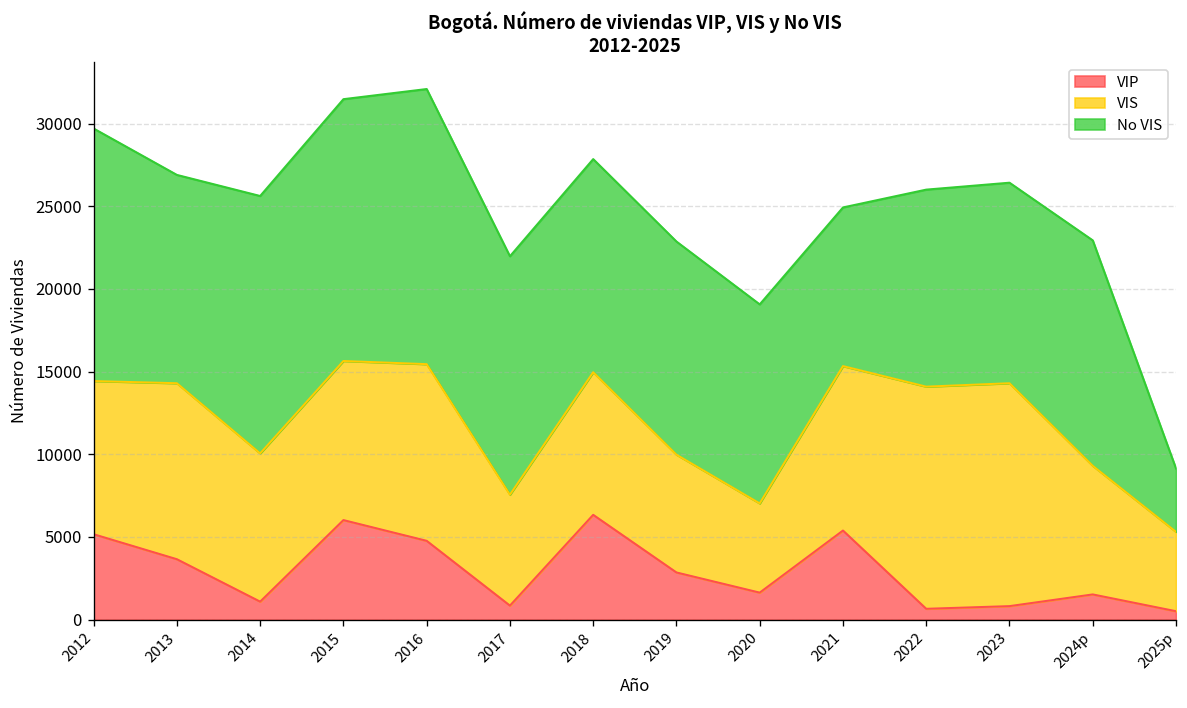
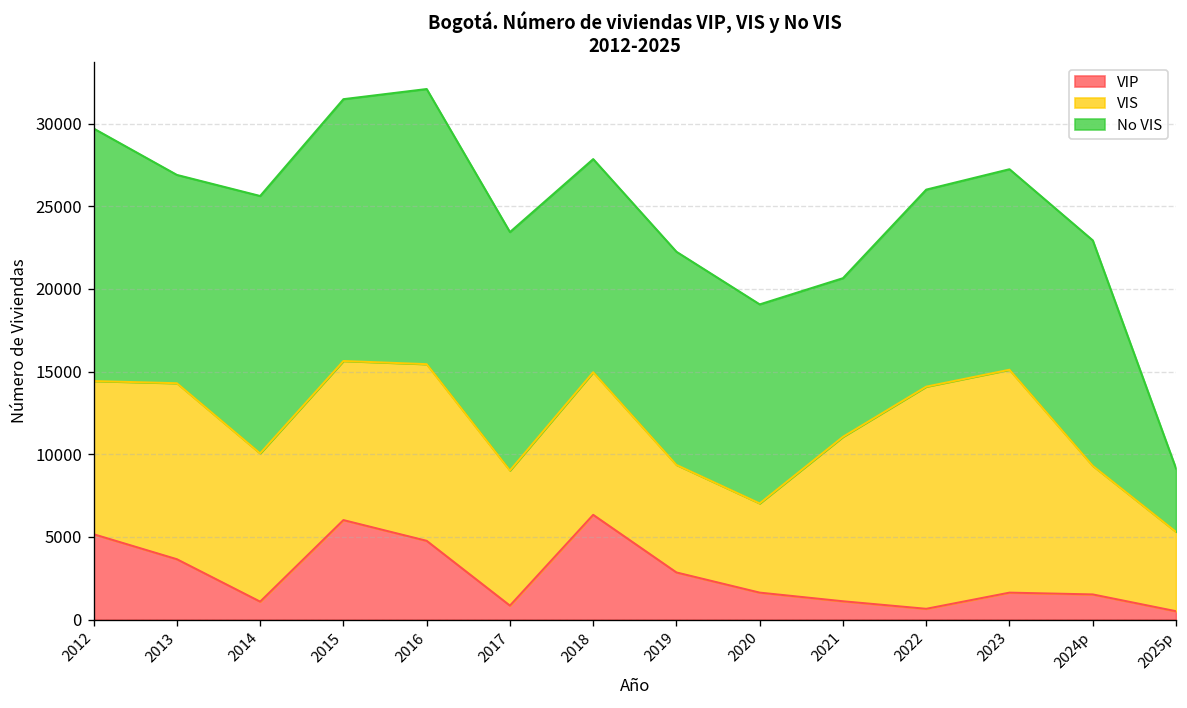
  {
    "VIP": {
      "2012": 5200,
      "2013": 3600,
      "2014": 1100,
      "2015": 6000,
      "2016": 4800,
      "2017": 800,
      "2018": 6300,
      "2019": 2800,
      "2020": 1600,
-     "2021": 5400,
+     "2021": 1100,
      "2022": 600,
-     "2023": 800,
+     "2023": 1600,
      "2024p": 1500,
      "2025p": 500
    },
    "VIS": {
      "2012": 9300,
      "2013": 10600,
      "2014": 9000,
      "2015": 9600,
      "2016": 10700,
-     "2017": 6700,
+     "2017": 8200,
      "2018": 8600,
-     "2019": 7100,
+     "2019": 6500,
      "2020": 5400,
      "2021": 10000,
      "2022": 13400,
      "2023": 13500,
      "2024p": 7800,
      "2025p": 4800
    },
    "No VIS": {
      "2012": 15300,
      "2013": 12600,
      "2014": 15600,
      "2015": 15800,
      "2016": 16600,
      "2017": 14400,
      "2018": 12900,
      "2019": 12900,
      "2020": 12000,
      "2021": 9600,
      "2022": 11900,
      "2023": 12100,
      "2024p": 13600,
      "2025p": 3800
    }
  }
